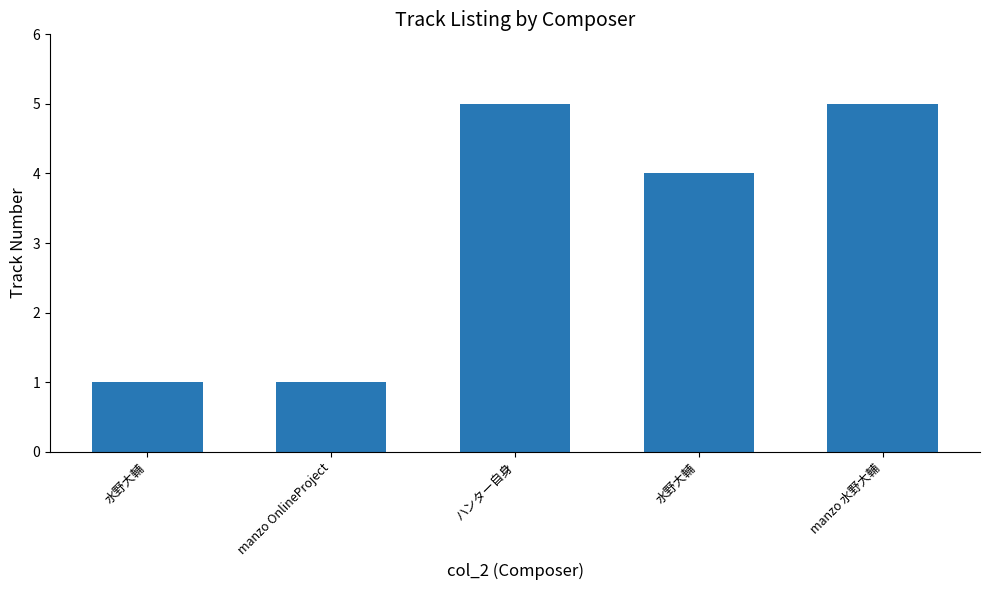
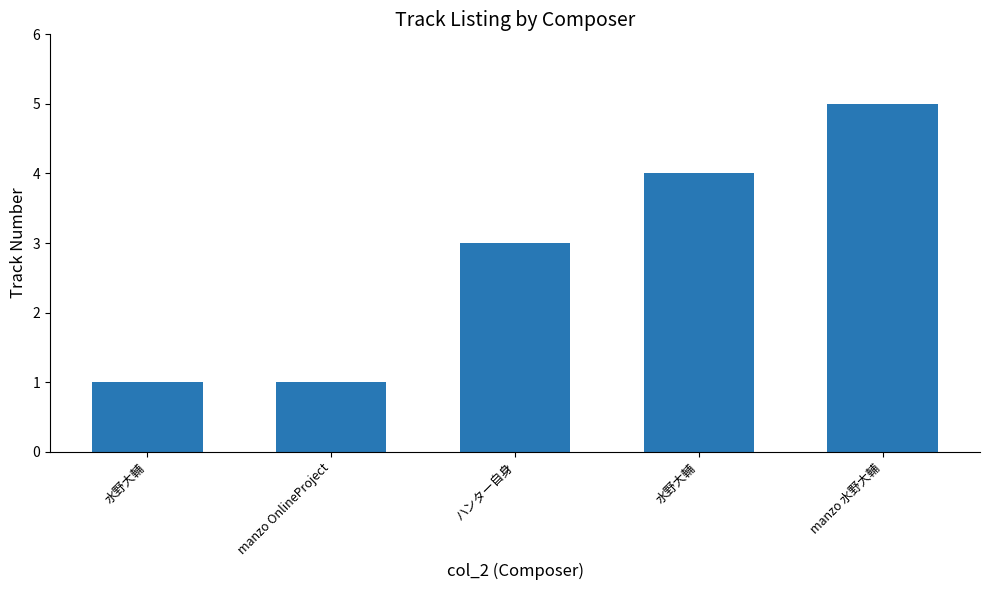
  {
    "manzo OnlineProject": 1,
-   "ハンター自身": 5,
+   "ハンター自身": 3,
    "manzo 水野大輔": 5
  }
